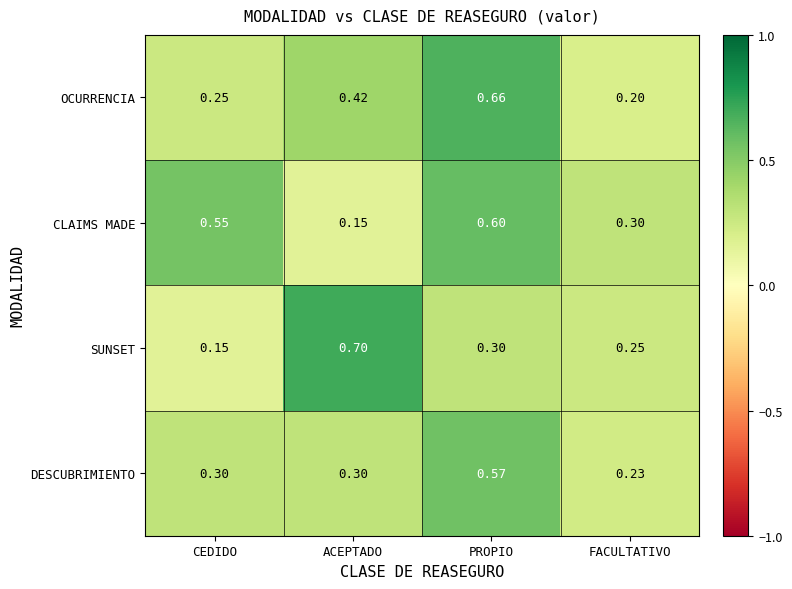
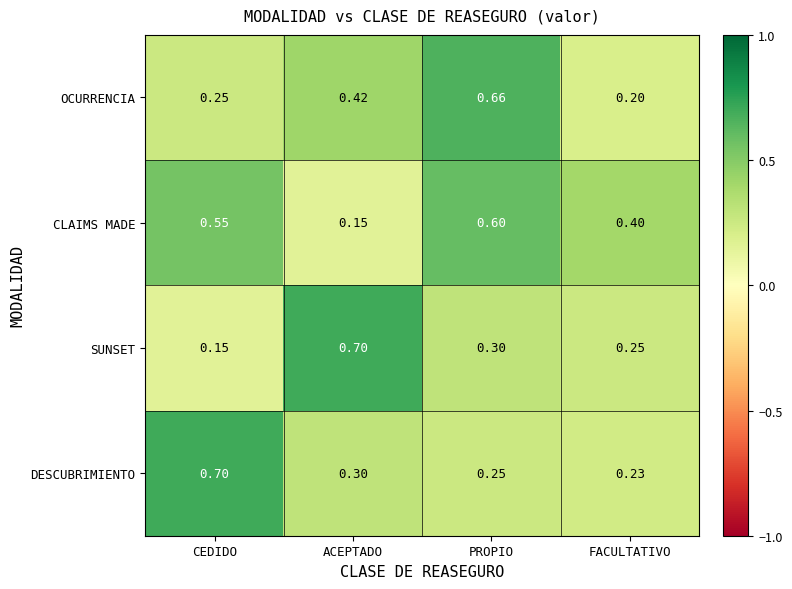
  {
    "OCURRENCIA": {
      "CEDIDO": 0.25,
      "ACEPTADO": 0.42,
      "PROPIO": 0.66,
      "FACULTATIVO": 0.20
    },
    "CLAIMS MADE": {
      "CEDIDO": 0.55,
      "ACEPTADO": 0.15,
      "PROPIO": 0.60,
-     "FACULTATIVO": 0.30
+     "FACULTATIVO": 0.40
    },
    "SUNSET": {
      "CEDIDO": 0.15,
      "ACEPTADO": 0.70,
      "PROPIO": 0.30,
      "FACULTATIVO": 0.25
    },
    "DESCUBRIMIENTO": {
-     "CEDIDO": 0.30,
+     "CEDIDO": 0.70,
      "ACEPTADO": 0.30,
-     "PROPIO": 0.57,
+     "PROPIO": 0.25,
      "FACULTATIVO": 0.23
    }
  }
